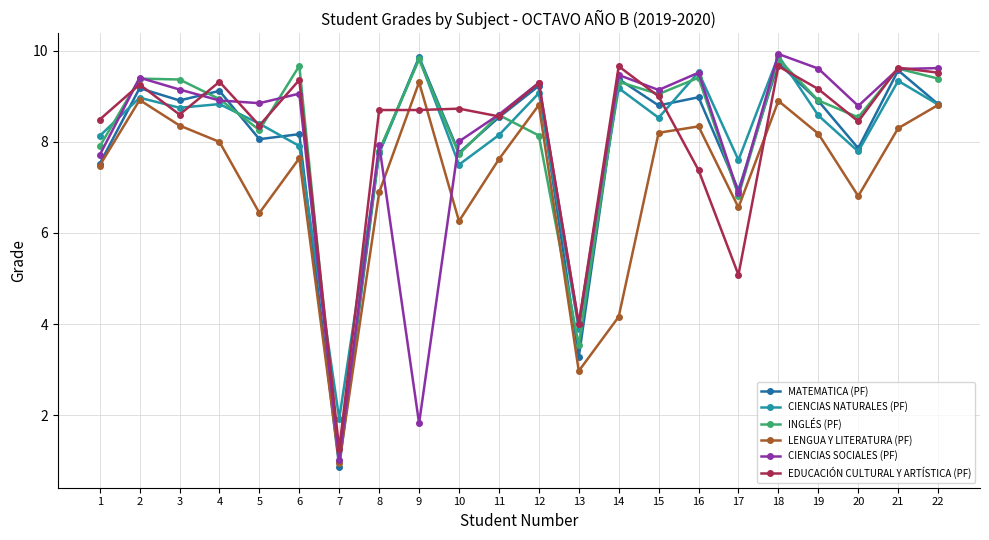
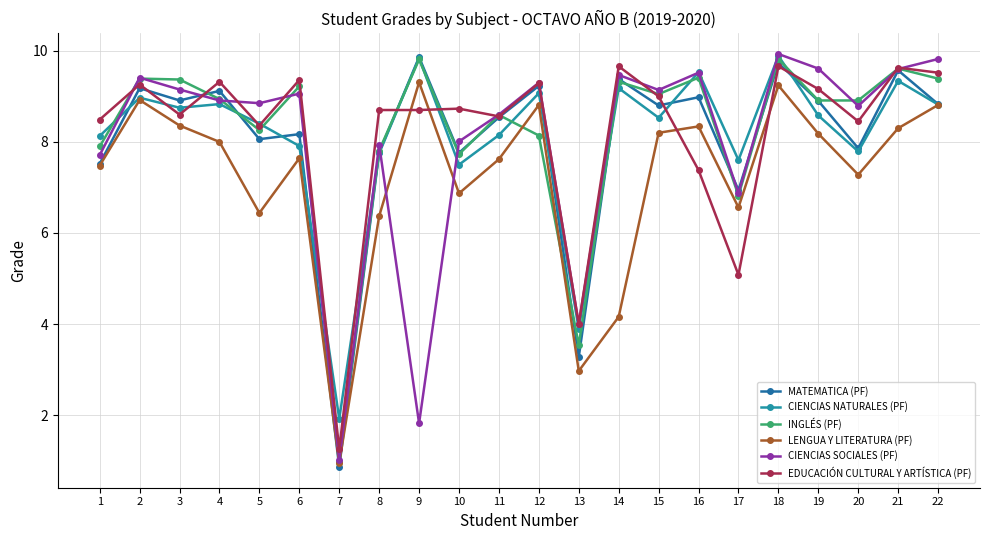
  {
    "INGLÉS (PF)": {
      "1": 7.9,
      "3": 9.4,
      "5": 8.3,
-     "6": 9.7,
+     "6": 9.2,
      "12": 8.1,
      "13": 3.5,
      "14": 9.3,
      "16": 9.4,
      "18": 9.8,
-     "20": 8.5,
+     "20": 8.9,
      "22": 9.4
    },
    "LENGUA Y LITERATURA (PF)": {
      "3": 8.4,
      "4": 8.0,
      "5": 6.4,
      "6": 7.6,
-     "8": 6.9,
+     "8": 6.4,
      "9": 9.3,
-     "10": 6.3,
+     "10": 6.9,
      "11": 7.6,
      "12": 8.8,
      "13": 3.0,
      "14": 4.2,
      "15": 8.2,
      "16": 8.3,
      "17": 6.6,
-     "18": 8.9,
+     "18": 9.2,
      "19": 8.2,
-     "20": 6.8,
+     "20": 7.3,
      "21": 8.3
    },
    "CIENCIAS SOCIALES (PF)": {
      "1": 7.7,
      "3": 9.2,
      "5": 8.9,
      "6": 9.1,
      "8": 7.9,
      "9": 1.8,
      "10": 8.0,
      "14": 9.5,
      "15": 9.1,
      "19": 9.6,
      "20": 8.8,
-     "22": 9.6
+     "22": 9.8
    },
    "EDUCACIÓN CULTURAL Y ARTÍSTICA (PF)": {
      "1": 8.5,
      "2": 9.3,
      "3": 8.6,
      "4": 9.3,
      "6": 9.4,
      "7": 1.3,
      "8": 8.7,
      "9": 8.7,
      "10": 8.7,
      "14": 9.7,
      "16": 7.4,
      "17": 5.1,
      "18": 9.7,
      "19": 9.2,
      "20": 8.5,
      "22": 9.5
    }
  }
